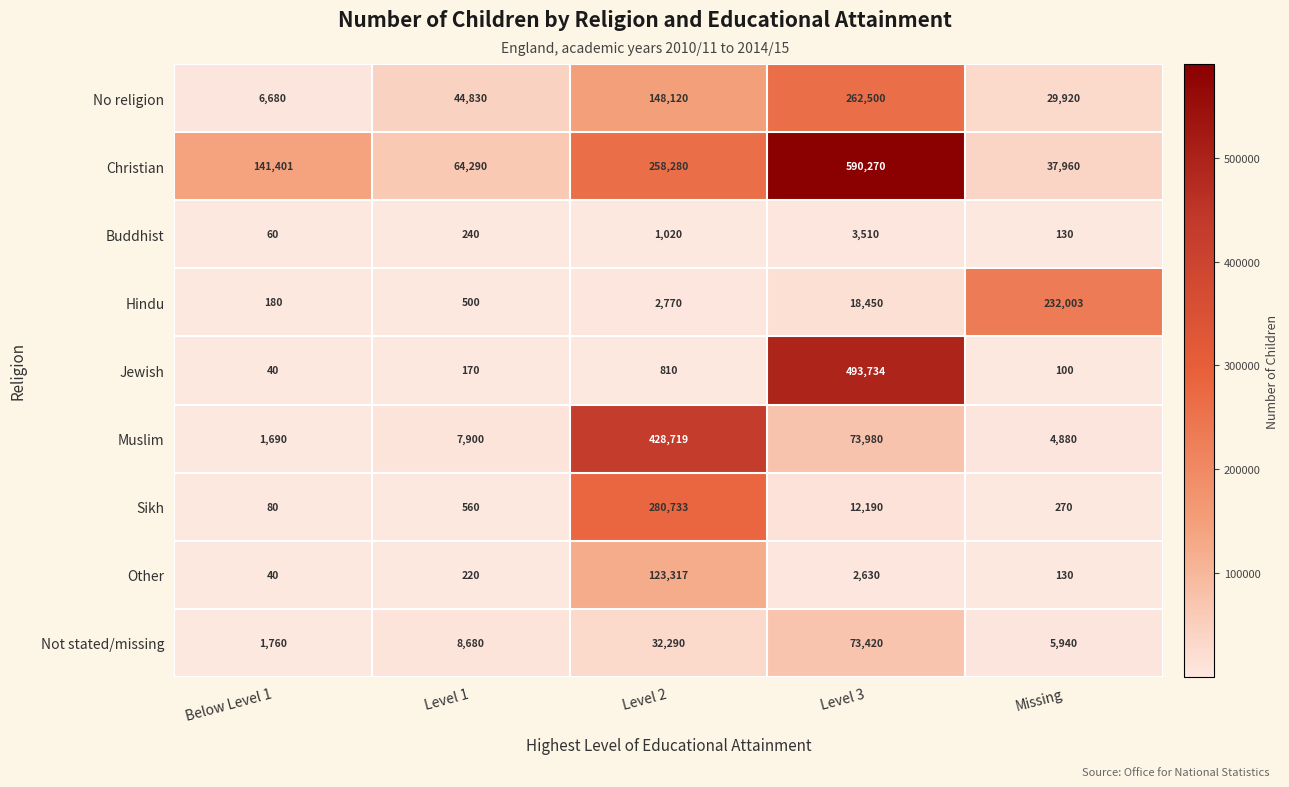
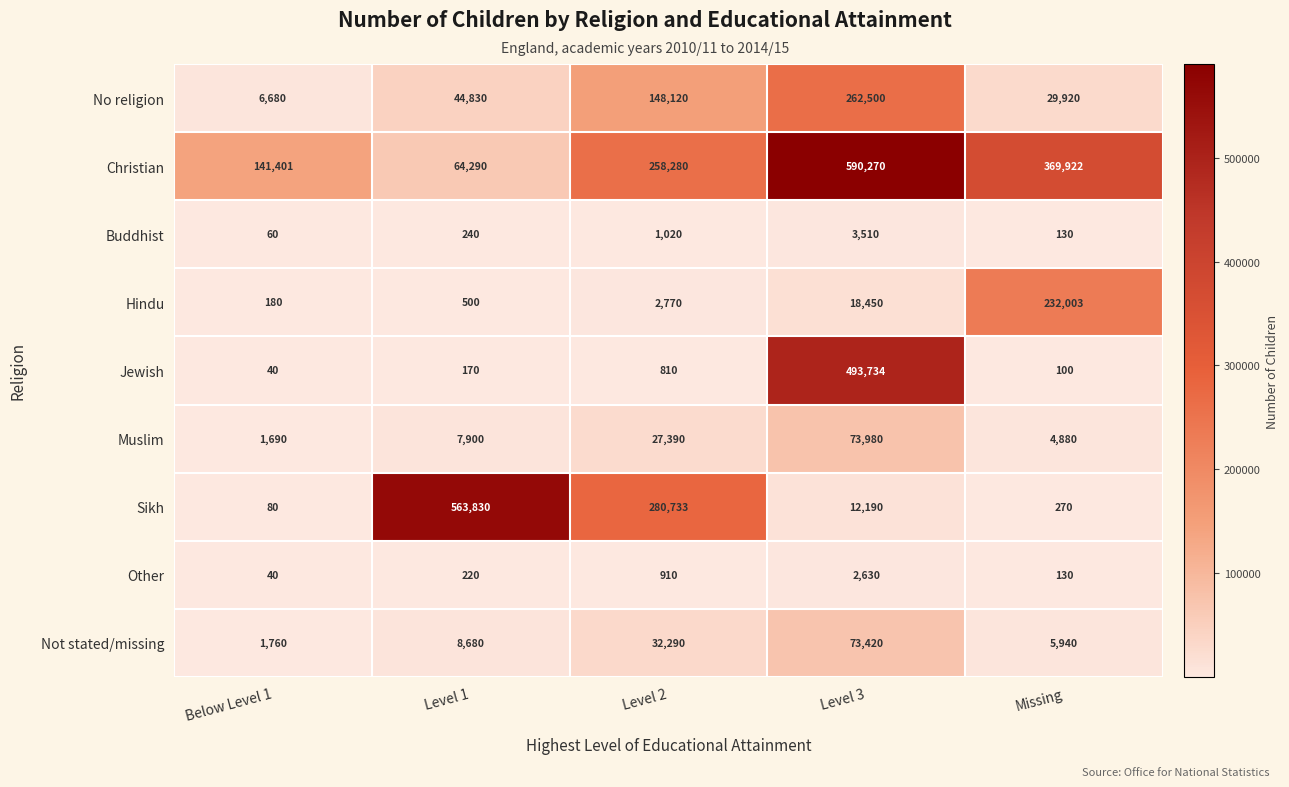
  {
    "No religion": {
      "Below Level 1": "6,680",
      "Level 1": "44,830",
      "Level 2": "148,120",
      "Level 3": "262,500",
      "Missing": "29,920"
    },
    "Christian": {
      "Below Level 1": "141,401",
      "Level 1": "64,290",
      "Level 2": "258,280",
      "Level 3": "590,270",
-     "Missing": "37,960"
+     "Missing": "369,922"
    },
    "Buddhist": {
      "Below Level 1": "60",
      "Level 1": "240",
      "Level 2": "1,020",
      "Level 3": "3,510",
      "Missing": "130"
    },
    "Hindu": {
      "Below Level 1": "180",
      "Level 1": "500",
      "Level 2": "2,770",
      "Level 3": "18,450",
      "Missing": "232,003"
    },
    "Jewish": {
      "Below Level 1": "40",
      "Level 1": "170",
      "Level 2": "810",
      "Level 3": "493,734",
      "Missing": "100"
    },
    "Muslim": {
      "Below Level 1": "1,690",
      "Level 1": "7,900",
-     "Level 2": "428,719",
+     "Level 2": "27,390",
      "Level 3": "73,980",
      "Missing": "4,880"
    },
    "Sikh": {
      "Below Level 1": "80",
-     "Level 1": "560",
+     "Level 1": "563,830",
      "Level 2": "280,733",
      "Level 3": "12,190",
      "Missing": "270"
    },
    "Other": {
      "Below Level 1": "40",
      "Level 1": "220",
-     "Level 2": "123,317",
+     "Level 2": "910",
      "Level 3": "2,630",
      "Missing": "130"
    },
    "Not stated/missing": {
      "Below Level 1": "1,760",
      "Level 1": "8,680",
      "Level 2": "32,290",
      "Level 3": "73,420",
      "Missing": "5,940"
    }
  }
